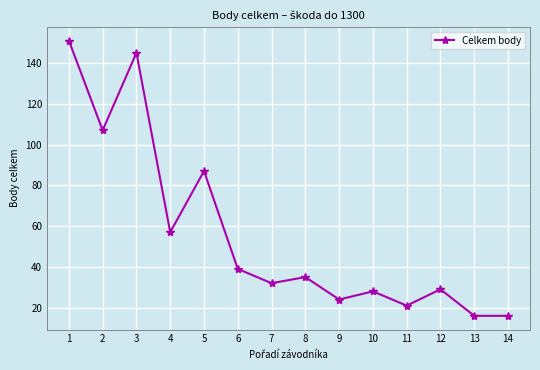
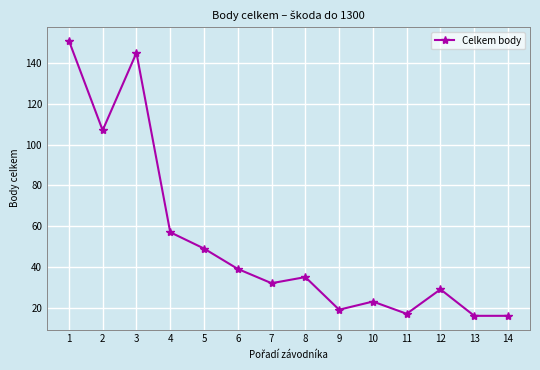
  {
    "1": 151,
    "2": 107,
    "3": 145,
    "4": 57,
-   "5": 87,
+   "5": 49,
    "6": 39,
    "7": 32,
    "8": 35,
-   "9": 24,
-   "10": 28,
-   "11": 21,
+   "9": 19,
+   "10": 23,
+   "11": 17,
    "12": 29,
    "13": 16,
    "14": 16
  }
